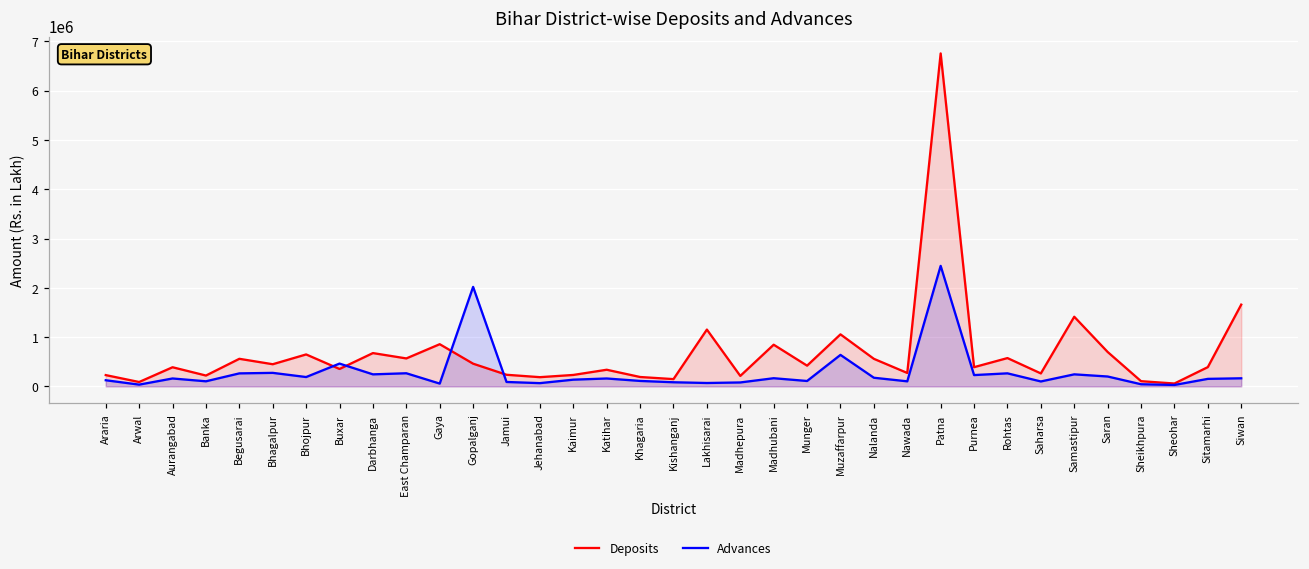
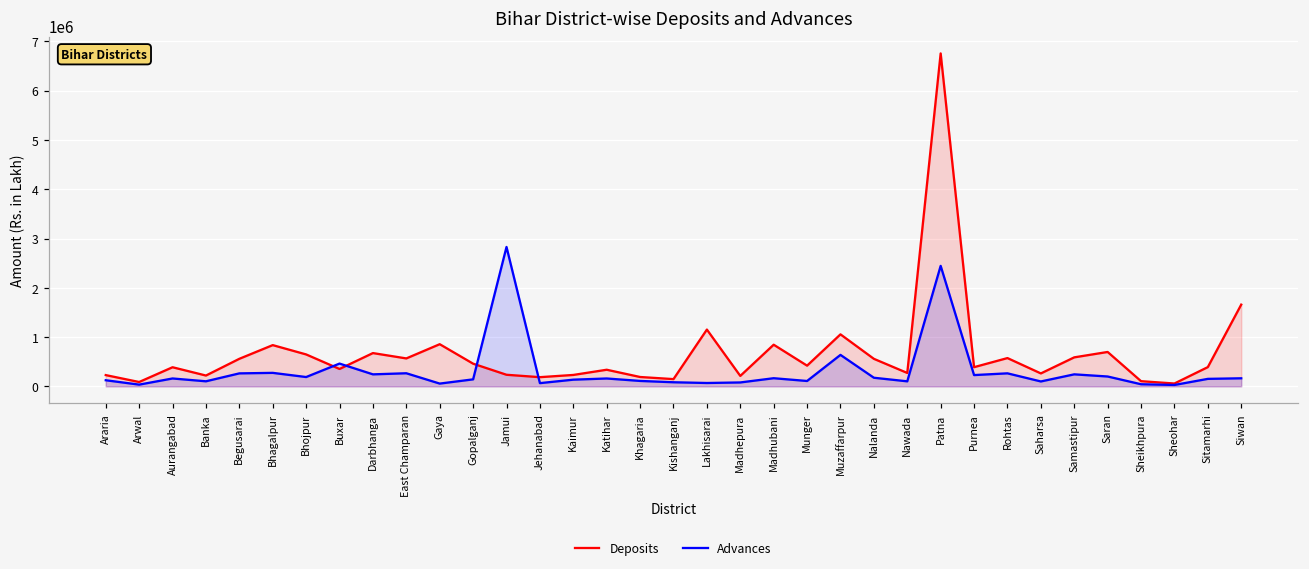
  {
    "Deposits": {
      "Araria": 200000,
      "Aurangabad": 400000,
      "Banka": 200000,
      "Begusarai": 600000,
-     "Bhagalpur": 400000,
+     "Bhagalpur": 800000,
      "Bhojpur": 600000,
      "Buxar": 400000,
      "Darbhanga": 700000,
      "East Champaran": 600000,
      "Gaya": 900000,
      "Gopalganj": 500000,
      "Jamui": 200000,
      "Jehanabad": 200000,
      "Kaimur": 200000,
      "Katihar": 300000,
      "Khagaria": 200000,
      "Kishanganj": 100000,
      "Lakhisarai": 1200000,
      "Madhepura": 200000,
      "Madhubani": 800000,
      "Munger": 400000,
      "Muzaffarpur": 1100000,
      "Nalanda": 600000,
      "Nawada": 300000,
      "Patna": 6800000,
      "Purnea": 400000,
      "Rohtas": 600000,
      "Saharsa": 300000,
-     "Samastipur": 1400000,
+     "Samastipur": 600000,
      "Saran": 700000,
      "Sheikhpura": 100000,
      "Sitamarhi": 400000,
      "Siwan": 1700000
    },
    "Advances": {
      "Araria": 100000,
      "Aurangabad": 200000,
      "Banka": 100000,
      "Begusarai": 300000,
      "Bhagalpur": 300000,
      "Bhojpur": 200000,
      "Buxar": 500000,
      "Darbhanga": 200000,
      "East Champaran": 300000,
      "Gaya": 100000,
-     "Gopalganj": 2000000,
-     "Jamui": 100000,
+     "Gopalganj": 100000,
+     "Jamui": 2800000,
      "Jehanabad": 100000,
      "Kaimur": 100000,
      "Katihar": 200000,
      "Khagaria": 100000,
      "Kishanganj": 100000,
      "Lakhisarai": 100000,
      "Madhepura": 100000,
      "Madhubani": 200000,
      "Munger": 100000,
      "Muzaffarpur": 600000,
      "Nalanda": 200000,
      "Nawada": 100000,
      "Patna": 2400000,
      "Purnea": 200000,
      "Rohtas": 300000,
      "Saharsa": 100000,
      "Samastipur": 200000,
      "Saran": 200000,
      "Sheikhpura": 0,
      "Sitamarhi": 200000,
      "Siwan": 200000
    }
  }
